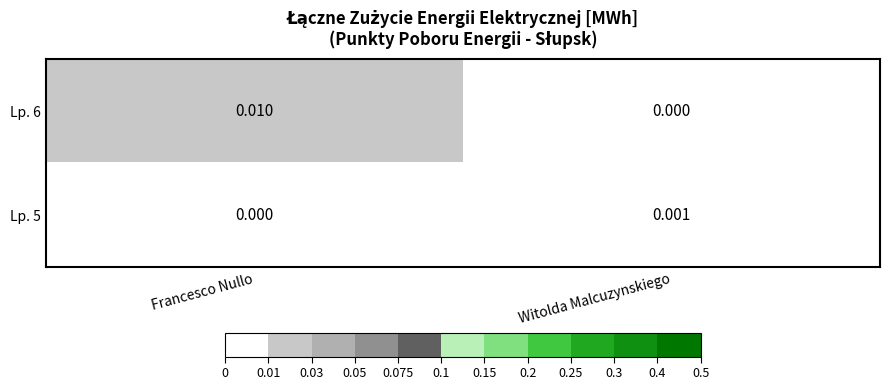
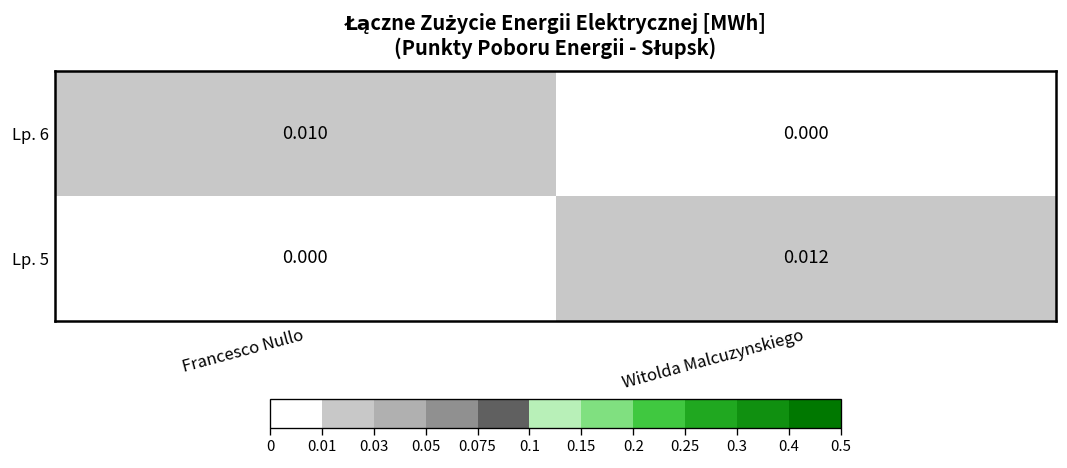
  {
    "Lp. 6": {
      "Francesco Nullo": 0.010,
      "Witolda Malcuzynskiego": 0.000
    },
    "Lp. 5": {
      "Francesco Nullo": 0.000,
-     "Witolda Malcuzynskiego": 0.001
+     "Witolda Malcuzynskiego": 0.012
    }
  }
